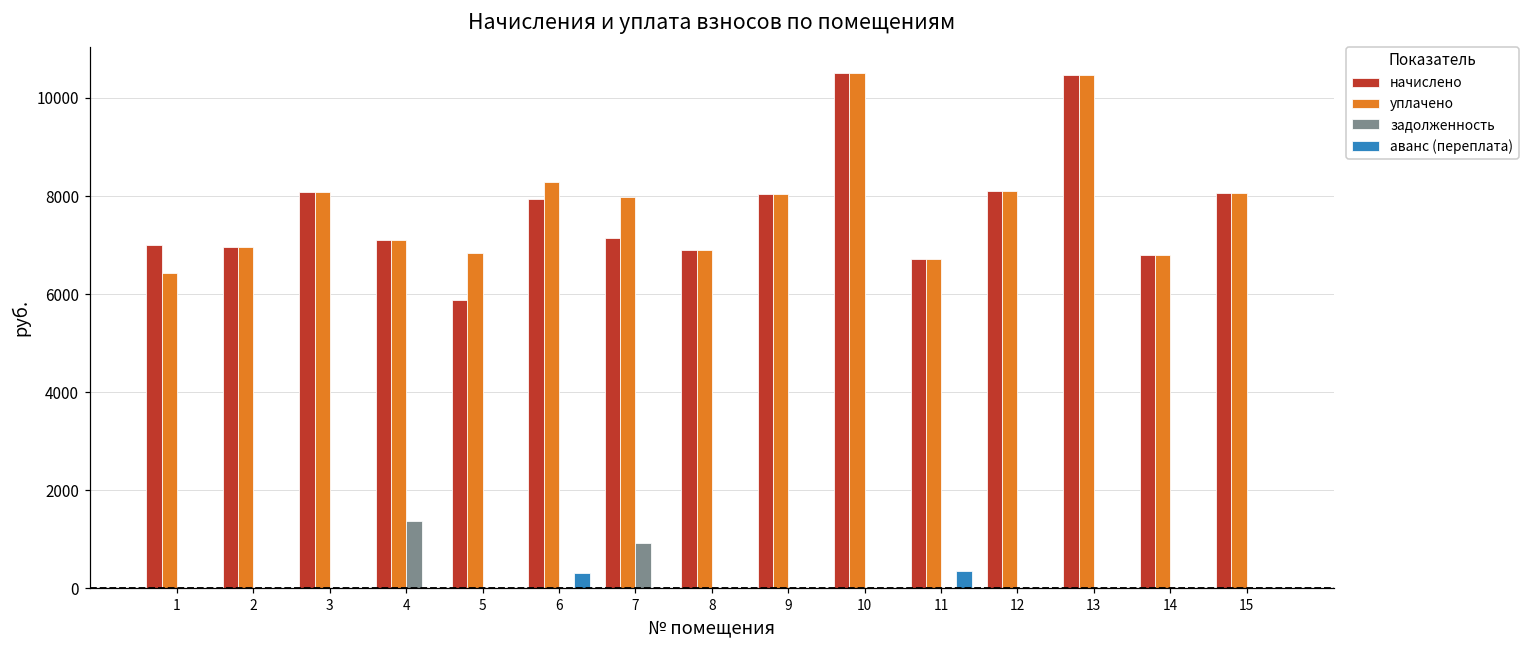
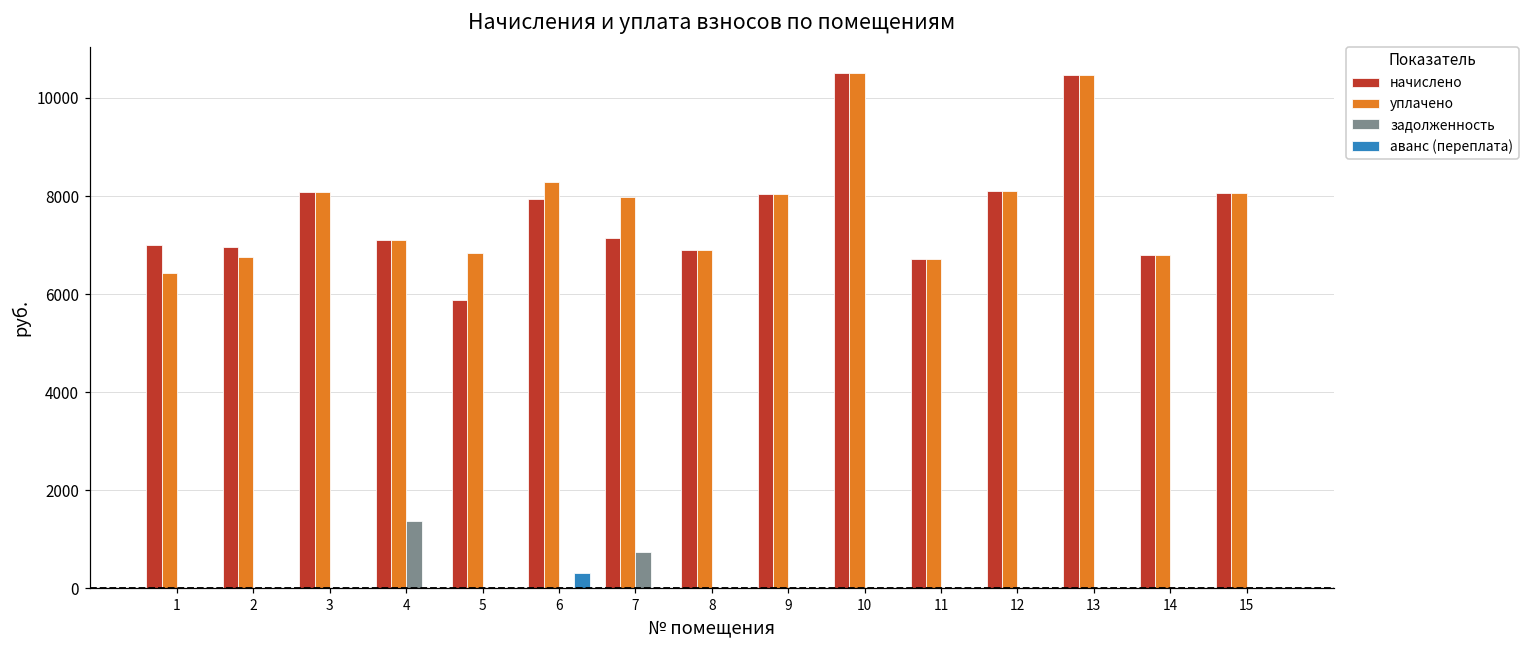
  {
    "начислено": {
      "1": 7000,
      "2": 7000,
      "3": 8100,
      "4": 7100,
      "5": 5900,
      "6": 7900,
      "7": 7100,
      "8": 6900,
      "9": 8000,
      "10": 10500,
      "11": 6700,
      "12": 8100,
      "13": 10500,
      "14": 6800,
      "15": 8100
    },
    "уплачено": {
      "1": 6400,
-     "2": 7000,
+     "2": 6800,
      "3": 8100,
      "4": 7100,
      "5": 6800,
      "6": 8300,
      "7": 8000,
      "8": 6900,
      "9": 8000,
      "10": 10500,
      "11": 6700,
      "12": 8100,
      "13": 10500,
      "14": 6800,
      "15": 8100
    },
    "задолженность": {
      "1": 0,
      "2": 0,
      "3": 0,
      "4": 1400,
      "5": 0,
      "6": 0,
-     "7": 900,
+     "7": 700,
      "8": 0,
      "9": 0,
      "10": 0,
      "11": 0,
      "12": 0,
      "13": 0,
      "14": 0,
      "15": 0
    },
    "аванс (переплата)": {
      "1": 0,
      "2": 0,
      "3": 0,
      "4": 0,
      "5": 0,
      "6": 300,
      "7": 0,
      "8": 0,
      "9": 0,
      "10": 0,
-     "11": 300,
+     "11": 0,
      "12": 0,
      "13": 0,
      "14": 0,
      "15": 0
    }
  }
